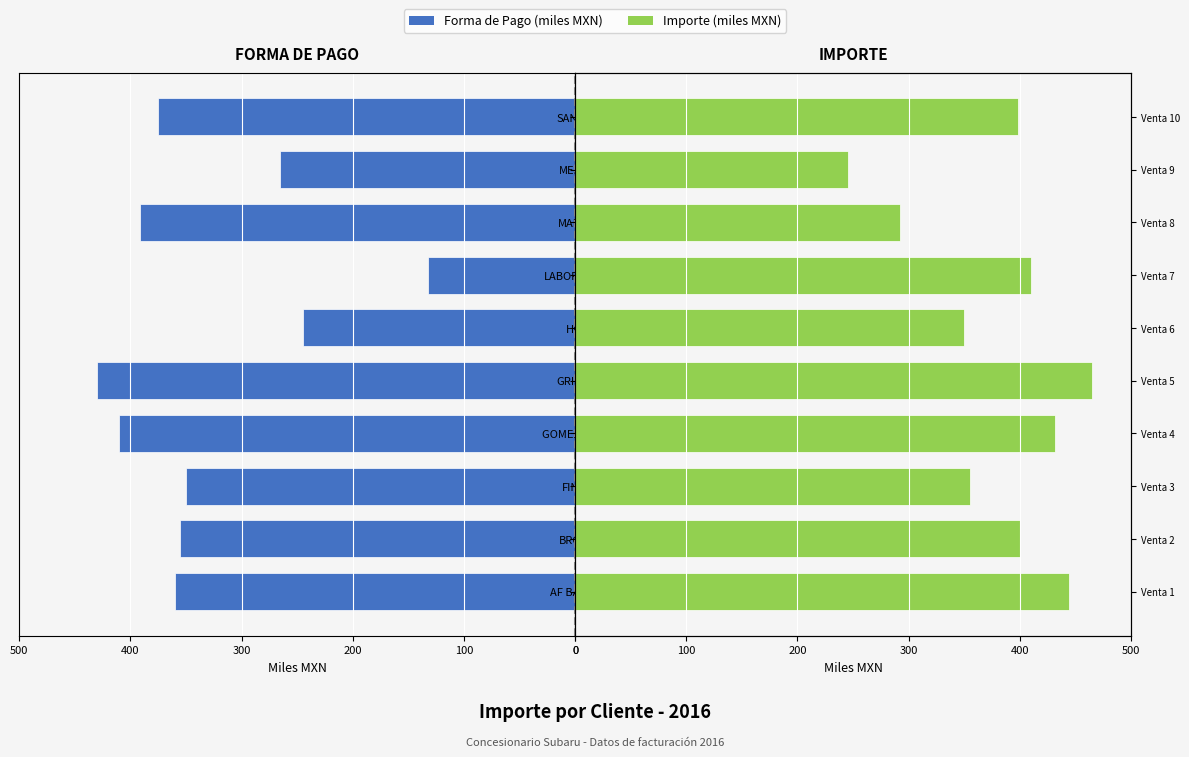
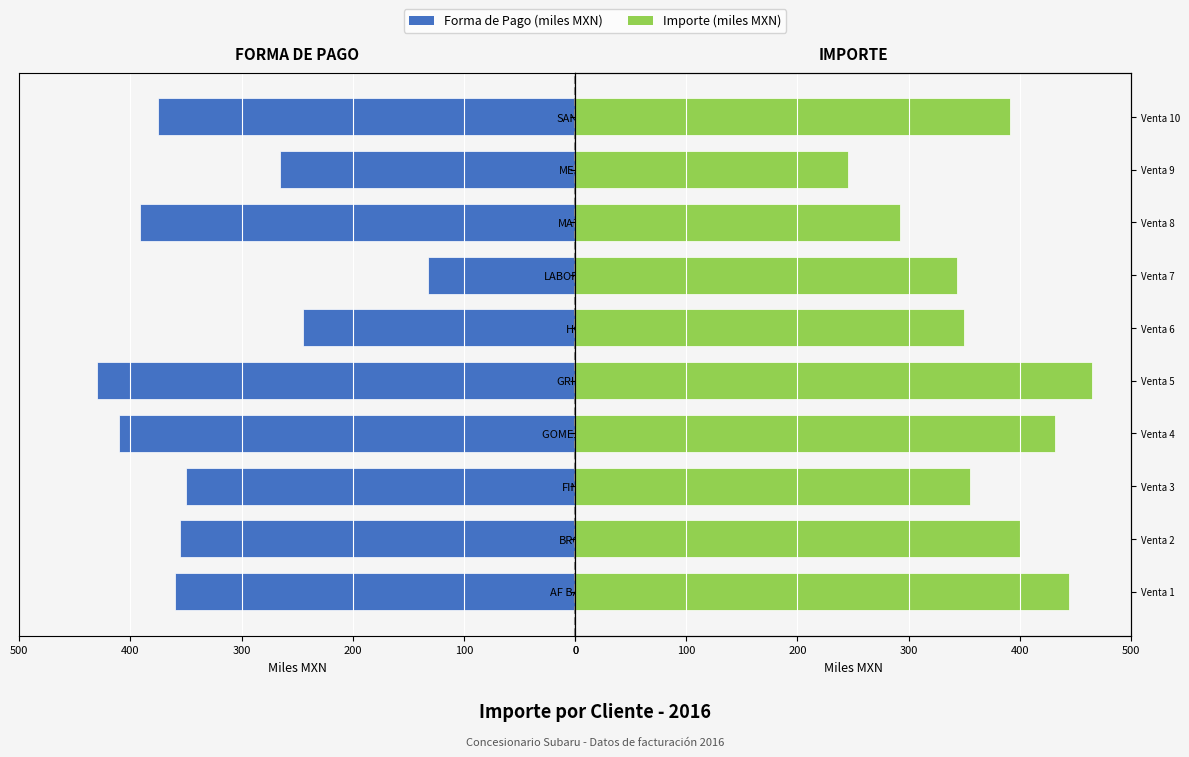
  {
    "IMPORTE": {
-     "Venta 10": 398,
+     "Venta 10": 391,
      "Venta 9": 245,
      "Venta 8": 293,
-     "Venta 7": 410,
+     "Venta 7": 344,
      "Venta 6": 350,
      "Venta 5": 465,
      "Venta 4": 432,
      "Venta 3": 355,
      "Venta 2": 400,
      "Venta 1": 444
    }
  }
